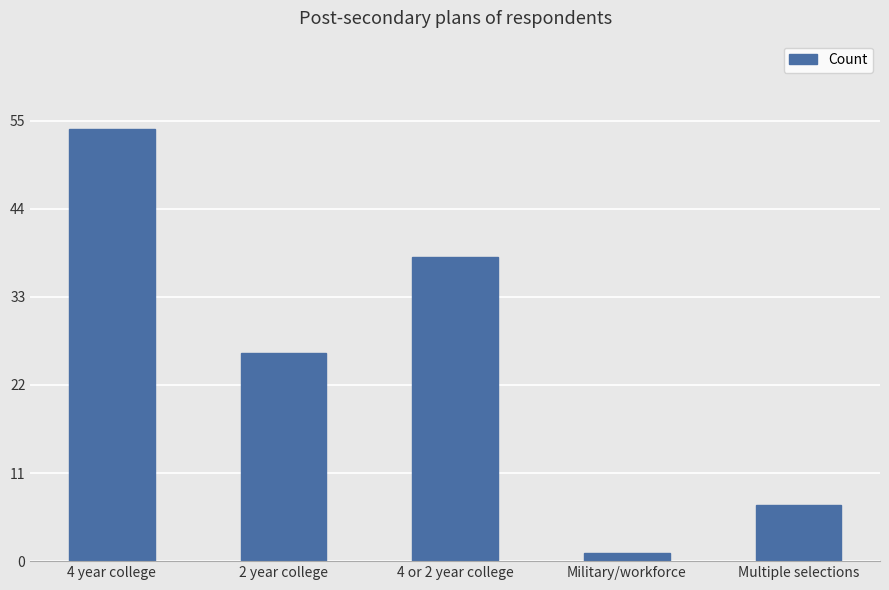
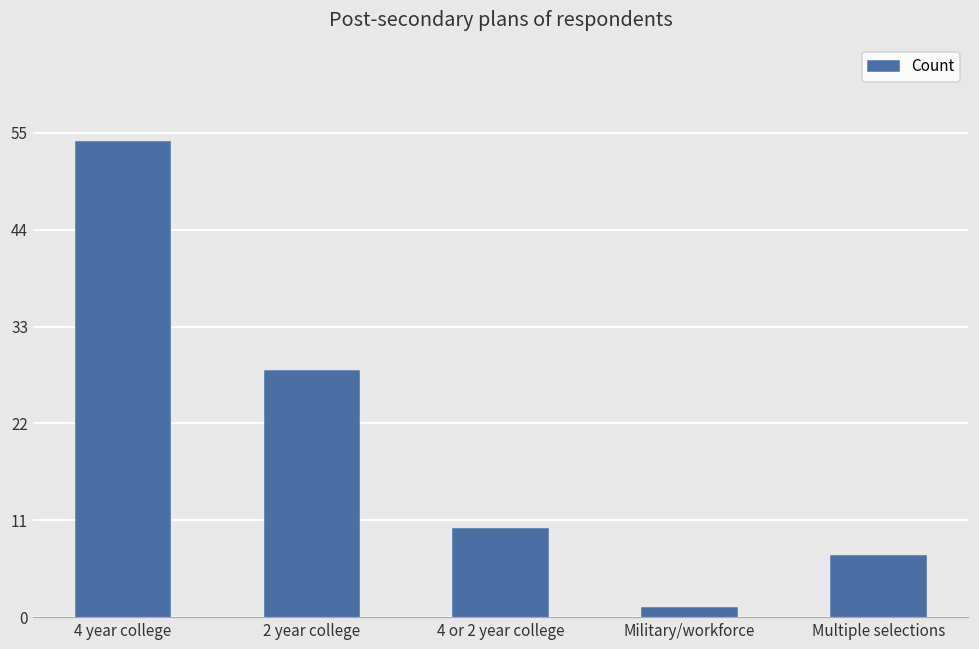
  {
    "4 year college": 54,
-   "2 year college": 26,
-   "4 or 2 year college": 38,
+   "2 year college": 28,
+   "4 or 2 year college": 10,
    "Military/workforce": 1,
    "Multiple selections": 7
  }
